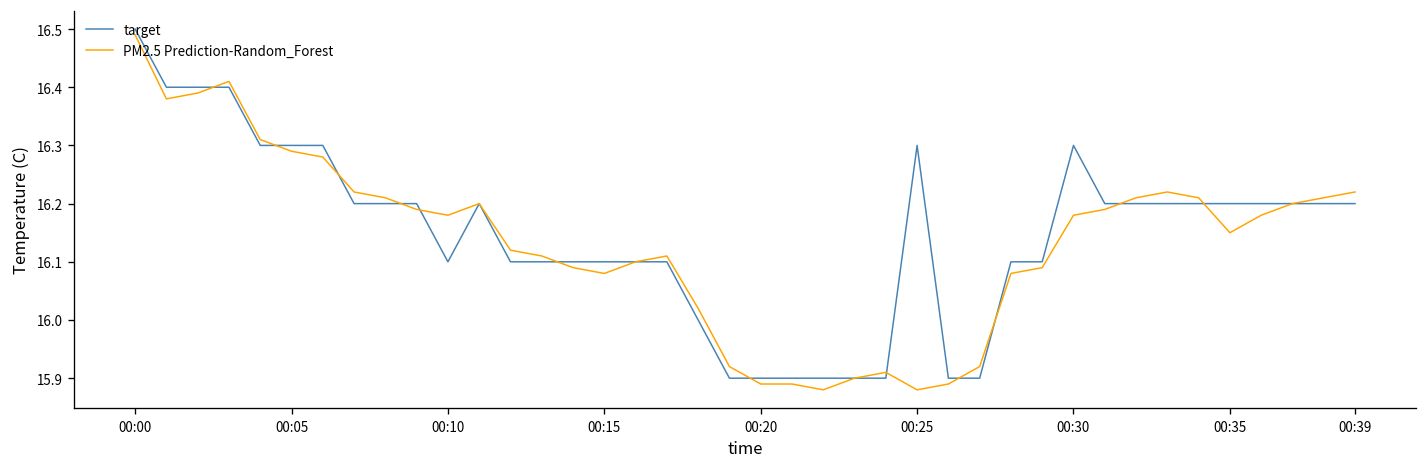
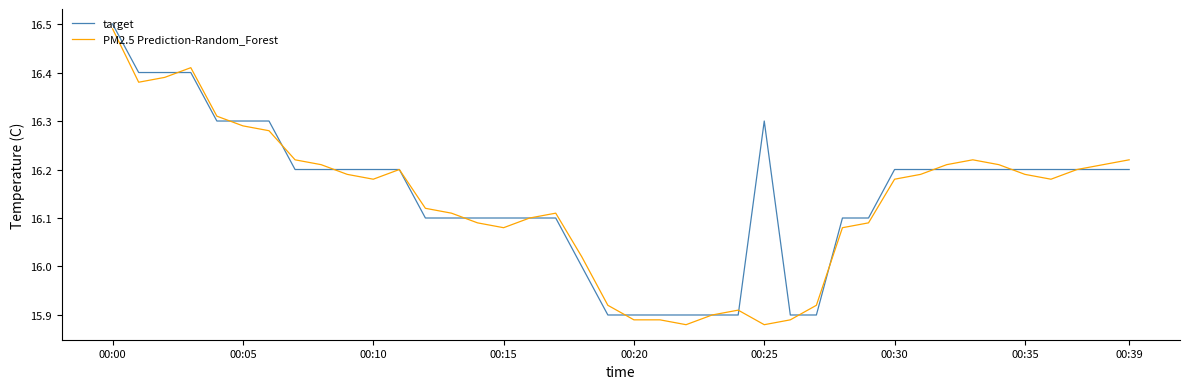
  {
    "target": {
      "00:00": 16.5,
      "00:05": 16.3,
-     "00:10": 16.1,
+     "00:10": 16.2,
      "00:15": 16.1,
      "00:20": 15.9,
      "00:25": 16.3,
-     "00:30": 16.3,
+     "00:30": 16.2,
      "00:35": 16.2,
      "00:39": 16.2
    },
    "PM2.5 Prediction-Random_Forest": {
      "00:00": 16.49,
      "00:05": 16.29,
      "00:10": 16.18,
      "00:15": 16.08,
      "00:20": 15.89,
      "00:25": 15.88,
      "00:30": 16.18,
-     "00:35": 16.15,
+     "00:35": 16.19,
      "00:39": 16.22
    }
  }
